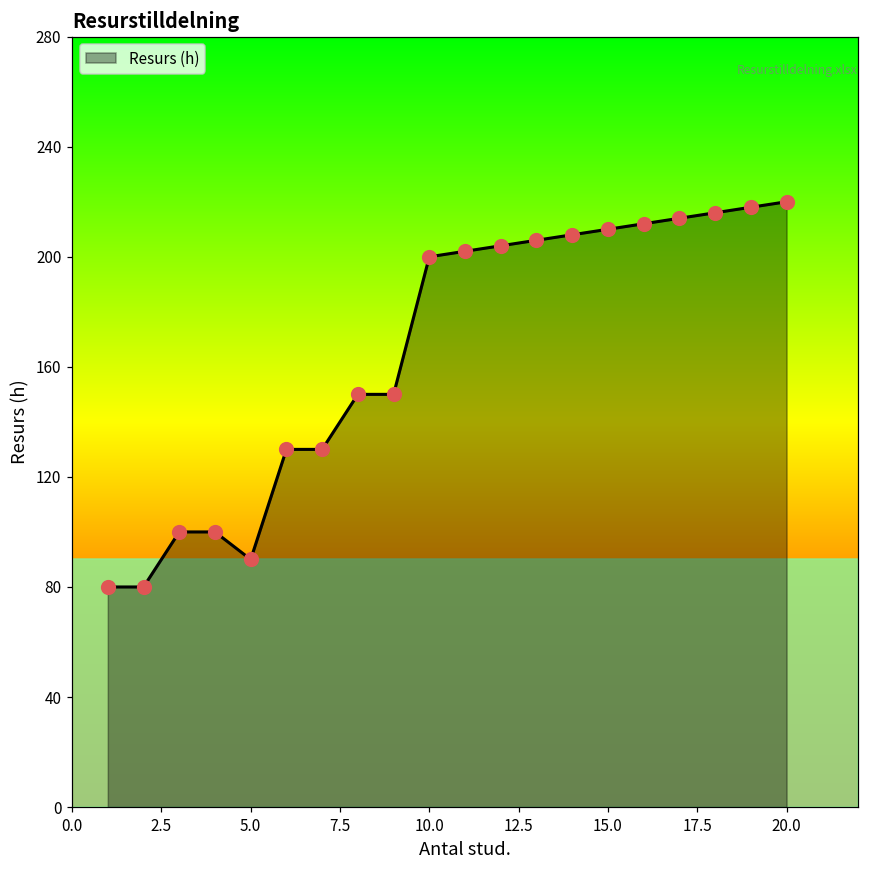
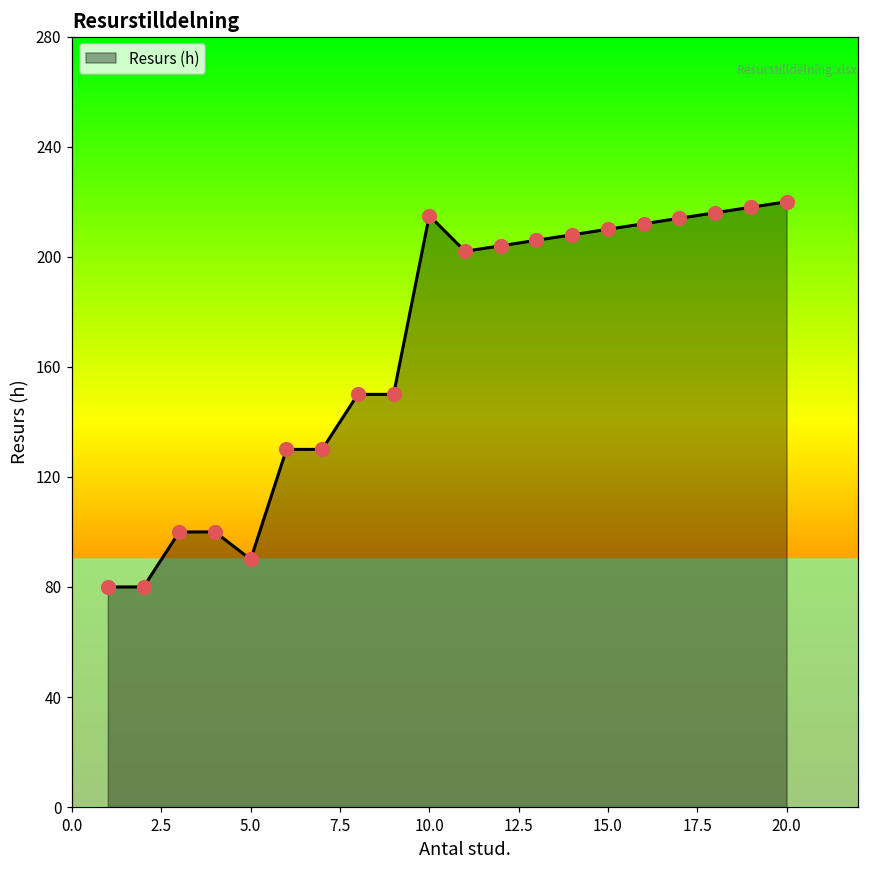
  {
-   "10.0": 200,
+   "10.0": 215,
    "15.0": 210,
    "20.0": 220
  }
